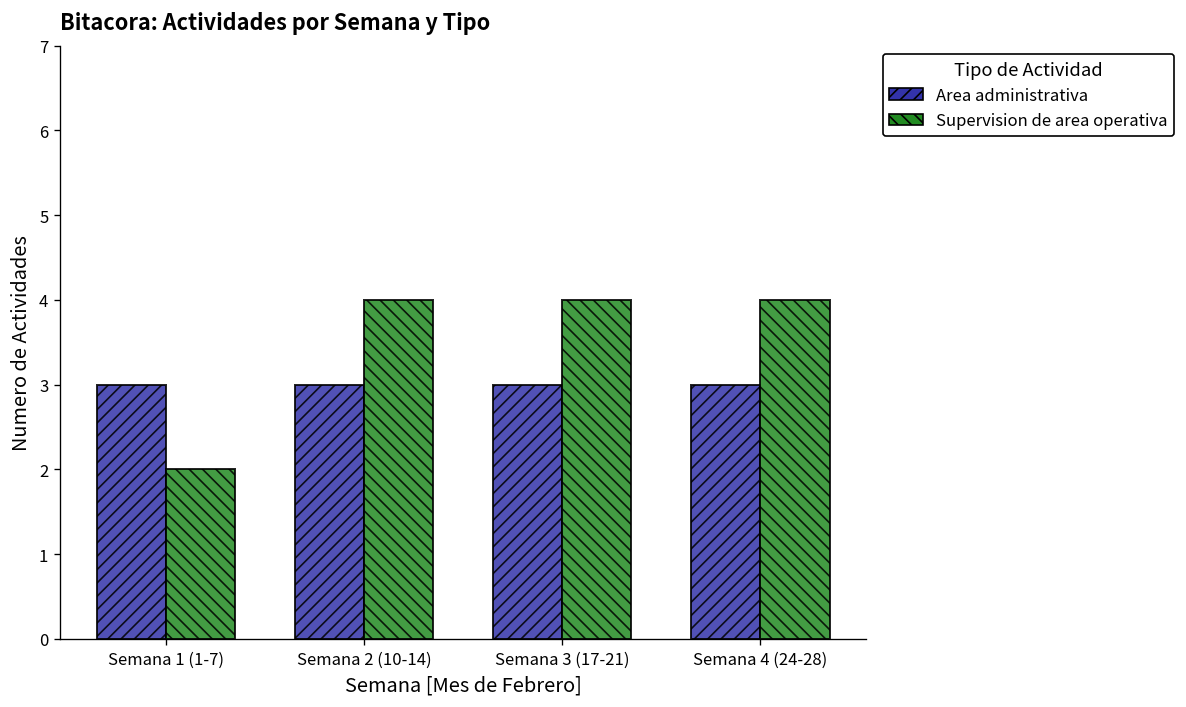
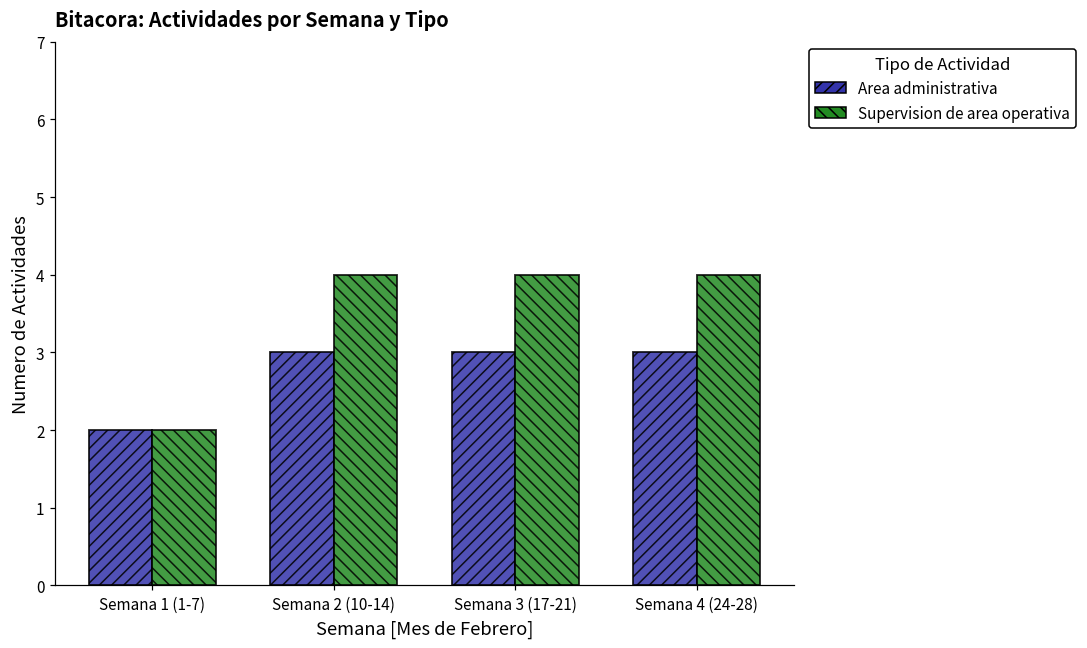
  {
    "Area administrativa": {
-     "Semana 1 (1-7)": 3,
+     "Semana 1 (1-7)": 2,
      "Semana 2 (10-14)": 3,
      "Semana 3 (17-21)": 3,
      "Semana 4 (24-28)": 3
    },
    "Supervision de area operativa": {
      "Semana 1 (1-7)": 2,
      "Semana 2 (10-14)": 4,
      "Semana 3 (17-21)": 4,
      "Semana 4 (24-28)": 4
    }
  }
